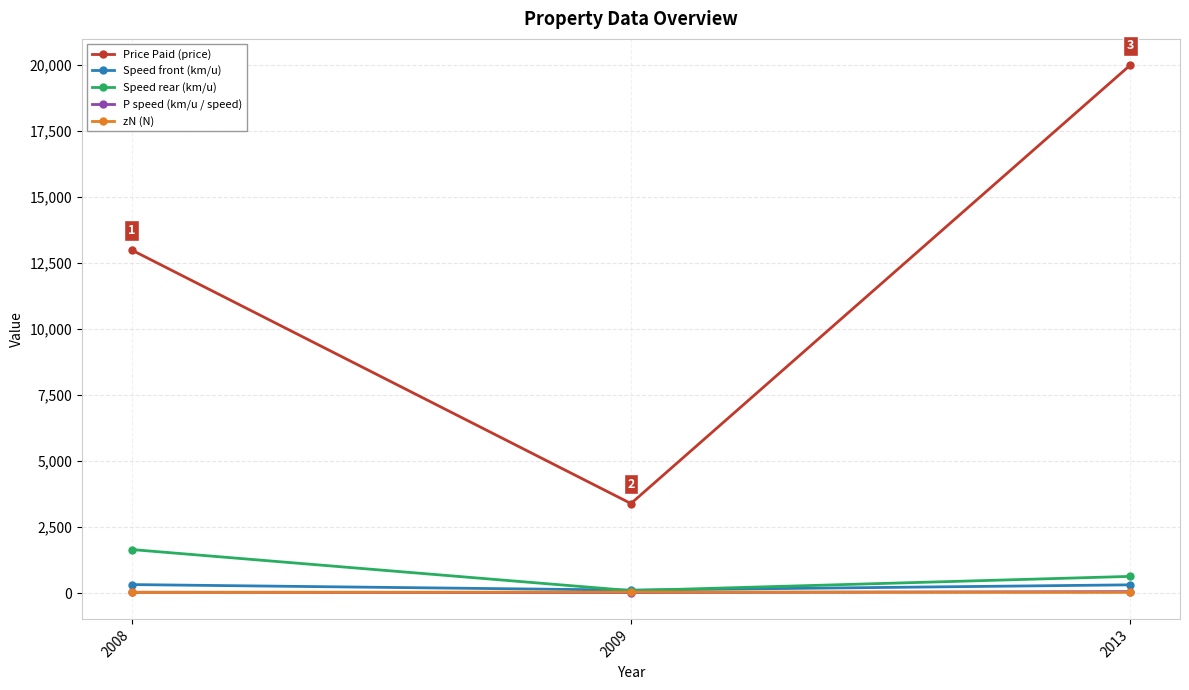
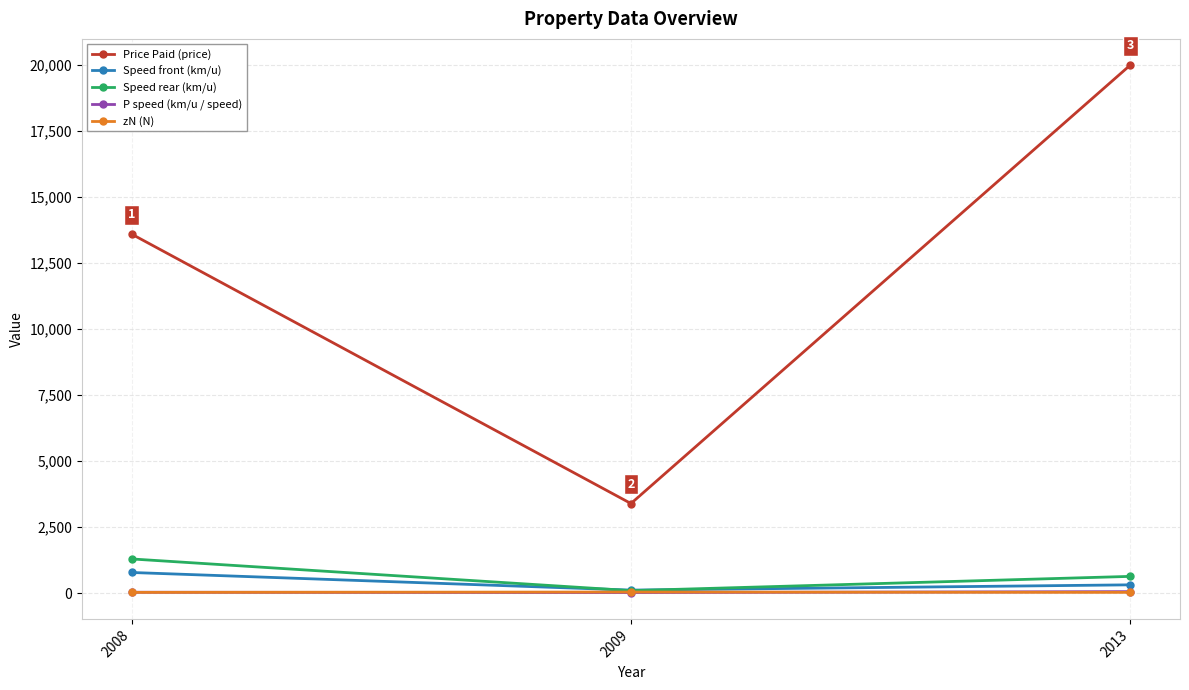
  {
    "Price Paid (price)": {
-     "2008": "13,000"
+     "2008": "13,600"
    },
    "Speed front (km/u)": {
-     "2008": "300",
+     "2008": "800",
      "2013": "300"
    },
    "Speed rear (km/u)": {
-     "2008": "1,700",
+     "2008": "1,300",
      "2013": "600"
    },
    "zN (N)": {
      "2008": "0"
    }
  }
